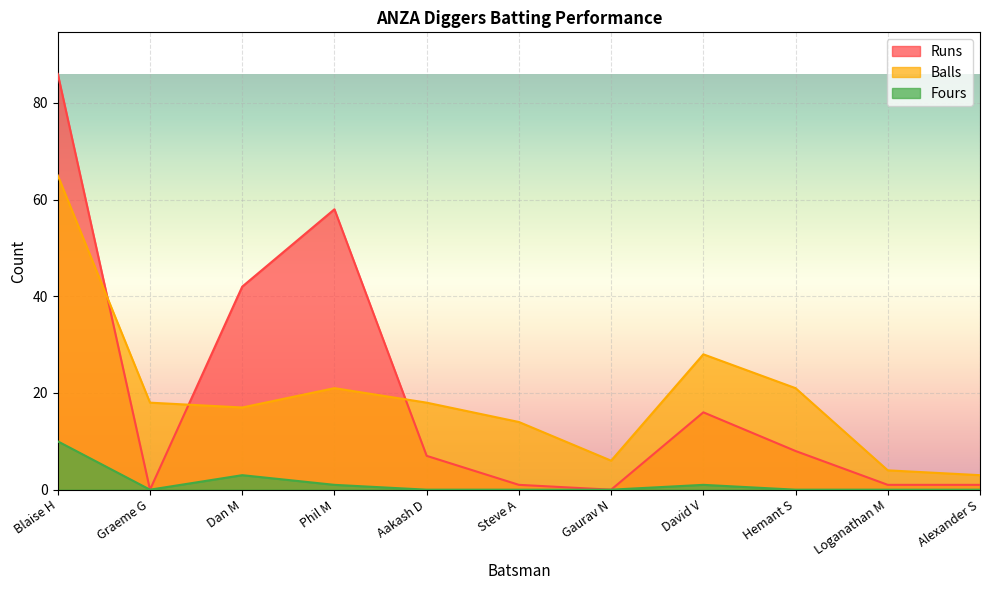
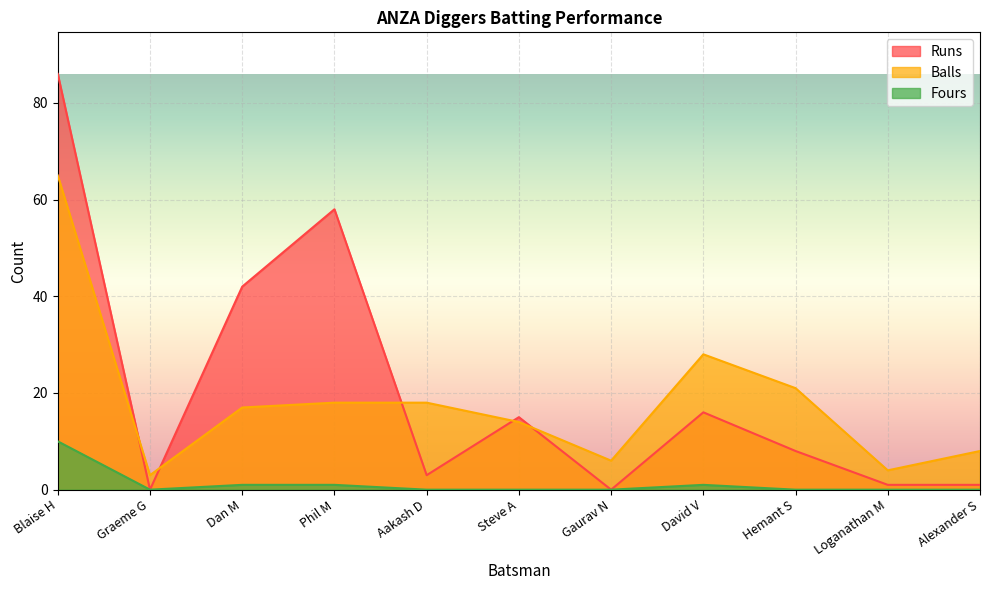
  {
    "Runs": {
      "Blaise H": 86,
      "Dan M": 42,
      "Phil M": 58,
-     "Aakash D": 7,
-     "Steve A": 1,
+     "Aakash D": 3,
+     "Steve A": 15,
      "David V": 16,
      "Hemant S": 8,
      "Loganathan M": 1,
      "Alexander S": 1
    },
    "Balls": {
      "Blaise H": 65,
-     "Graeme G": 18,
+     "Graeme G": 3,
      "Dan M": 17,
-     "Phil M": 21,
+     "Phil M": 18,
      "Aakash D": 18,
      "Steve A": 14,
      "Gaurav N": 6,
      "David V": 28,
      "Hemant S": 21,
      "Loganathan M": 4,
-     "Alexander S": 3
+     "Alexander S": 8
    },
    "Fours": {
      "Blaise H": 10,
-     "Dan M": 3,
+     "Dan M": 1,
      "Phil M": 1,
      "Aakash D": 0,
      "Steve A": 0,
      "David V": 1,
      "Hemant S": 0,
      "Loganathan M": 0,
      "Alexander S": 0
    }
  }
